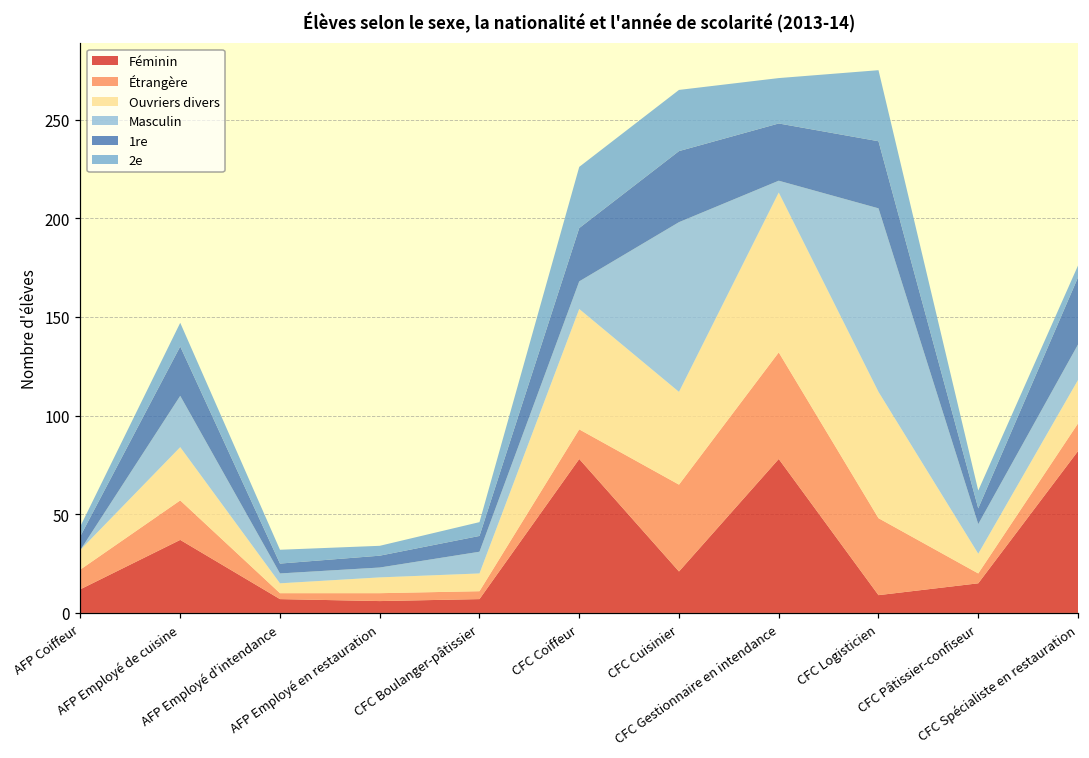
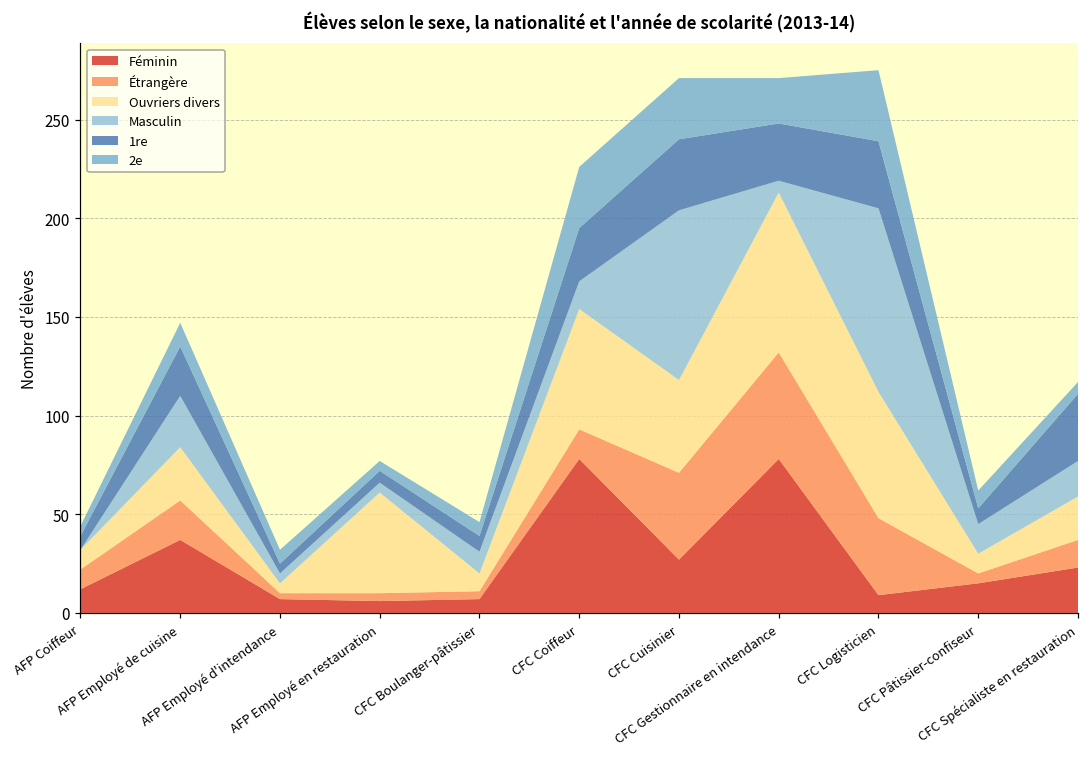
  {
    "Féminin": {
      "AFP Coiffeur": 12,
      "AFP Employé de cuisine": 37,
      "AFP Employé d'intendance": 7,
      "AFP Employé en restauration": 6,
      "CFC Boulanger-pâtissier": 7,
      "CFC Coiffeur": 78,
-     "CFC Cuisinier": 21,
+     "CFC Cuisinier": 27,
      "CFC Gestionnaire en intendance": 78,
      "CFC Logisticien": 9,
      "CFC Pâtissier-confiseur": 15,
-     "CFC Spécialiste en restauration": 82
+     "CFC Spécialiste en restauration": 23
    },
    "Étrangère": {
      "AFP Coiffeur": 10,
      "AFP Employé de cuisine": 20,
      "AFP Employé d'intendance": 3,
      "AFP Employé en restauration": 4,
      "CFC Boulanger-pâtissier": 4,
      "CFC Coiffeur": 15,
      "CFC Cuisinier": 44,
      "CFC Gestionnaire en intendance": 54,
      "CFC Logisticien": 39,
      "CFC Pâtissier-confiseur": 5,
      "CFC Spécialiste en restauration": 14
    },
    "Ouvriers divers": {
      "AFP Employé de cuisine": 27,
      "AFP Employé d'intendance": 5,
-     "AFP Employé en restauration": 8,
+     "AFP Employé en restauration": 51,
      "CFC Boulanger-pâtissier": 9,
      "CFC Coiffeur": 61,
      "CFC Cuisinier": 47,
      "CFC Gestionnaire en intendance": 81,
      "CFC Logisticien": 64,
      "CFC Pâtissier-confiseur": 10,
      "CFC Spécialiste en restauration": 22
    },
    "1re": {
      "AFP Coiffeur": 7,
      "AFP Employé de cuisine": 25,
      "AFP Employé d'intendance": 5,
      "AFP Employé en restauration": 6,
      "CFC Boulanger-pâtissier": 8,
      "CFC Coiffeur": 27,
      "CFC Cuisinier": 36,
      "CFC Gestionnaire en intendance": 29,
      "CFC Logisticien": 34,
      "CFC Pâtissier-confiseur": 8,
      "CFC Spécialiste en restauration": 34
    }
  }
